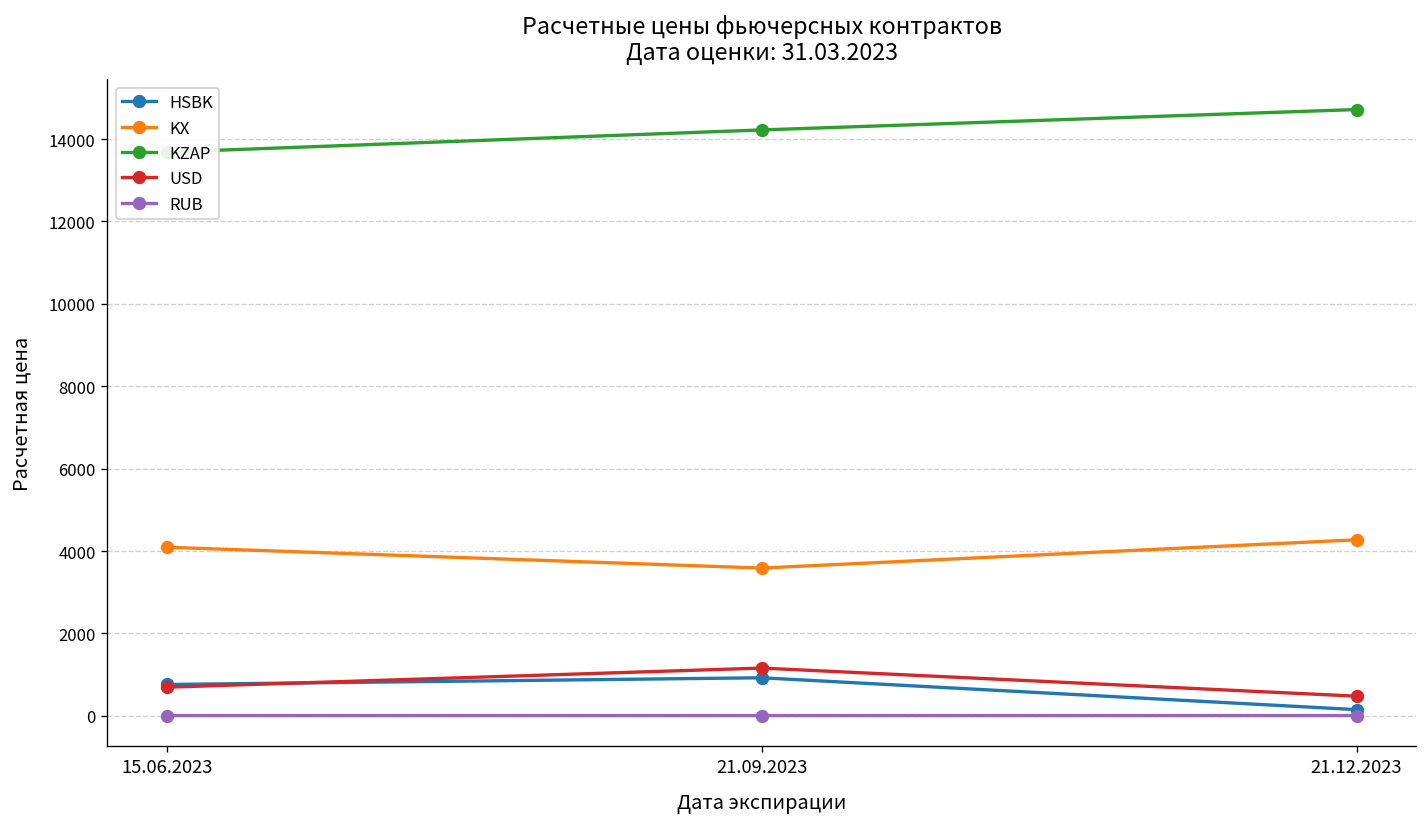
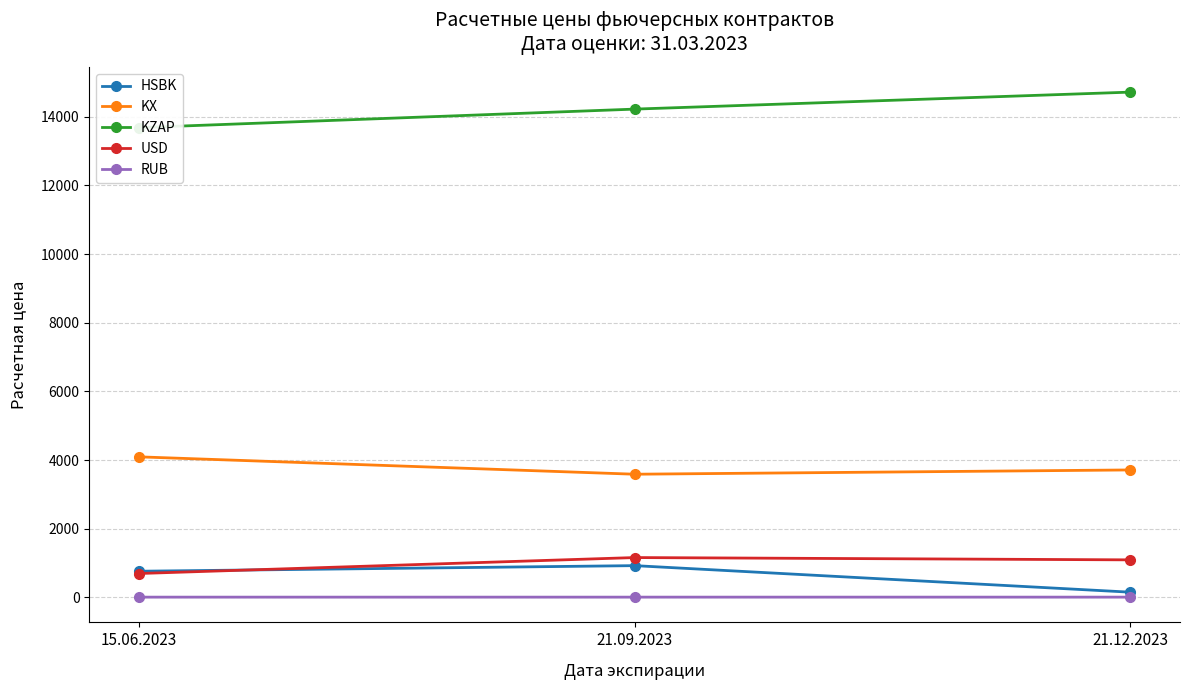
  {
    "HSBK": {
      "21.09.2023": 900,
      "21.12.2023": 200
    },
    "KX": {
      "15.06.2023": 4100,
      "21.09.2023": 3600,
-     "21.12.2023": 4300
+     "21.12.2023": 3700
    },
    "KZAP": {
      "21.09.2023": 14200,
      "21.12.2023": 14700
    },
    "USD": {
      "21.09.2023": 1200,
-     "21.12.2023": 500
+     "21.12.2023": 1100
    },
    "RUB": {
      "15.06.2023": 0,
      "21.09.2023": 0,
      "21.12.2023": 0
    }
  }
